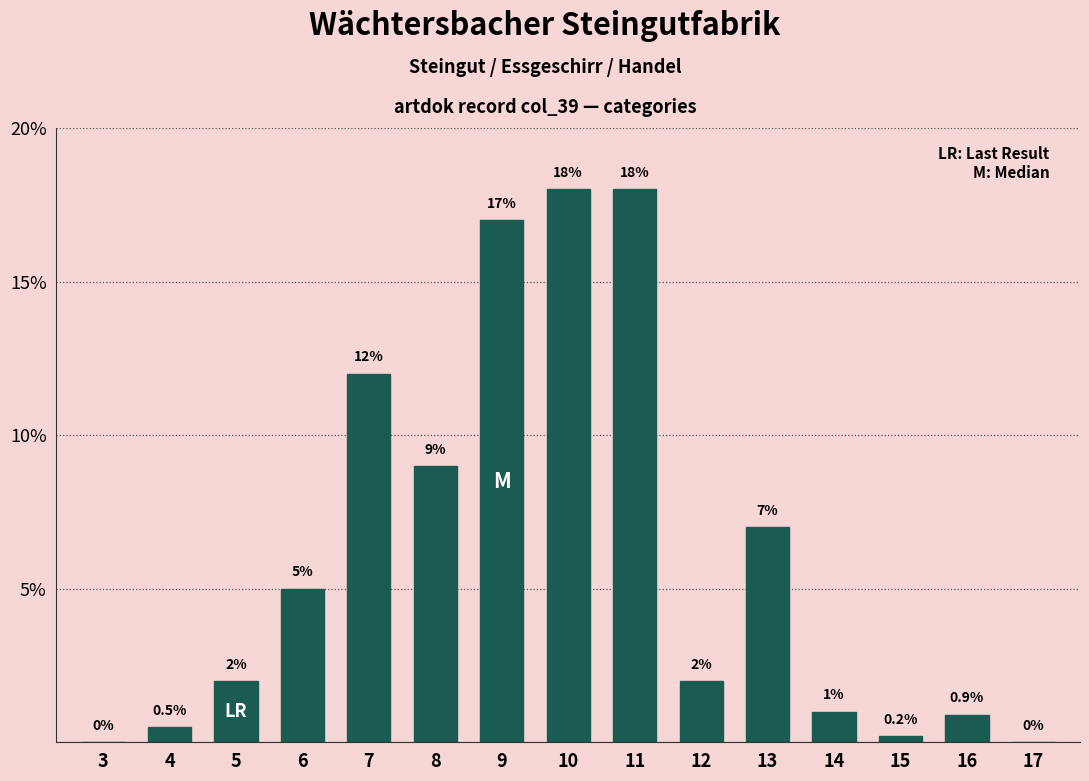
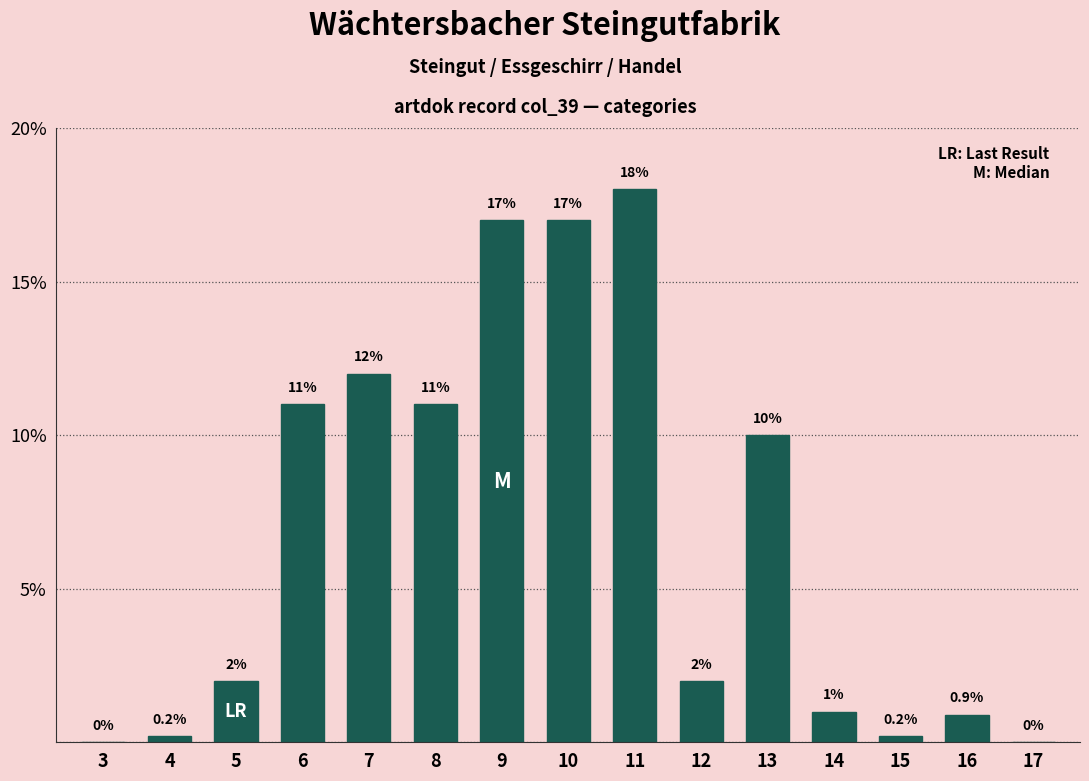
  {
    "3": "0%",
-   "4": "0.5%",
+   "4": "0.2%",
    "5": "2%",
-   "6": "5%",
+   "6": "11%",
    "7": "12%",
-   "8": "9%",
+   "8": "11%",
    "9": "17%",
-   "10": "18%",
+   "10": "17%",
    "11": "18%",
    "12": "2%",
-   "13": "7%",
+   "13": "10%",
    "14": "1%",
    "15": "0.2%",
    "16": "0.9%",
    "17": "0%"
  }
